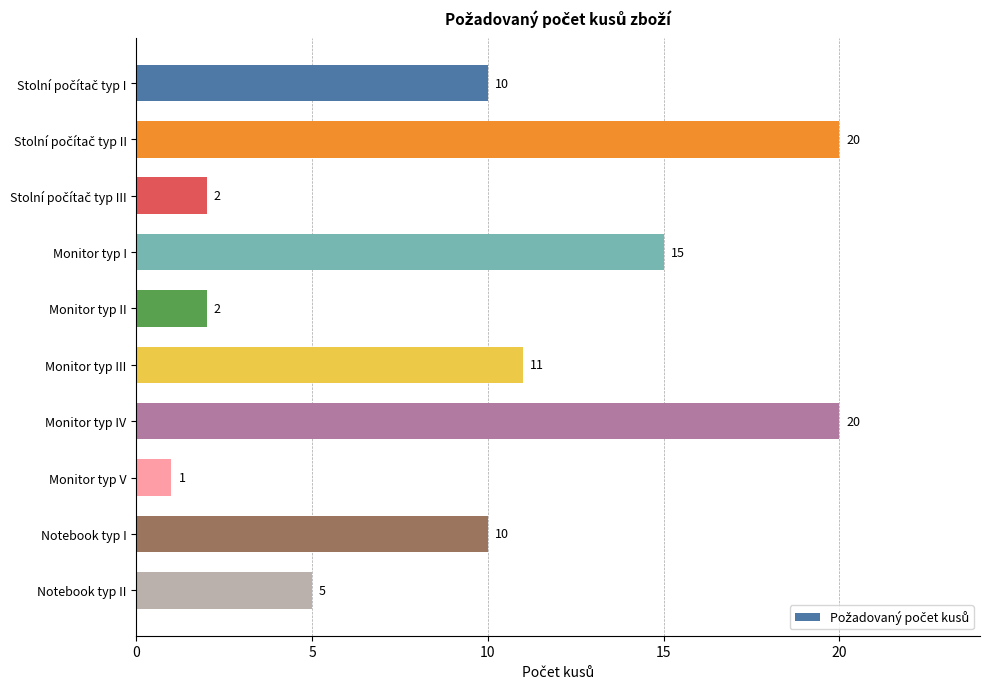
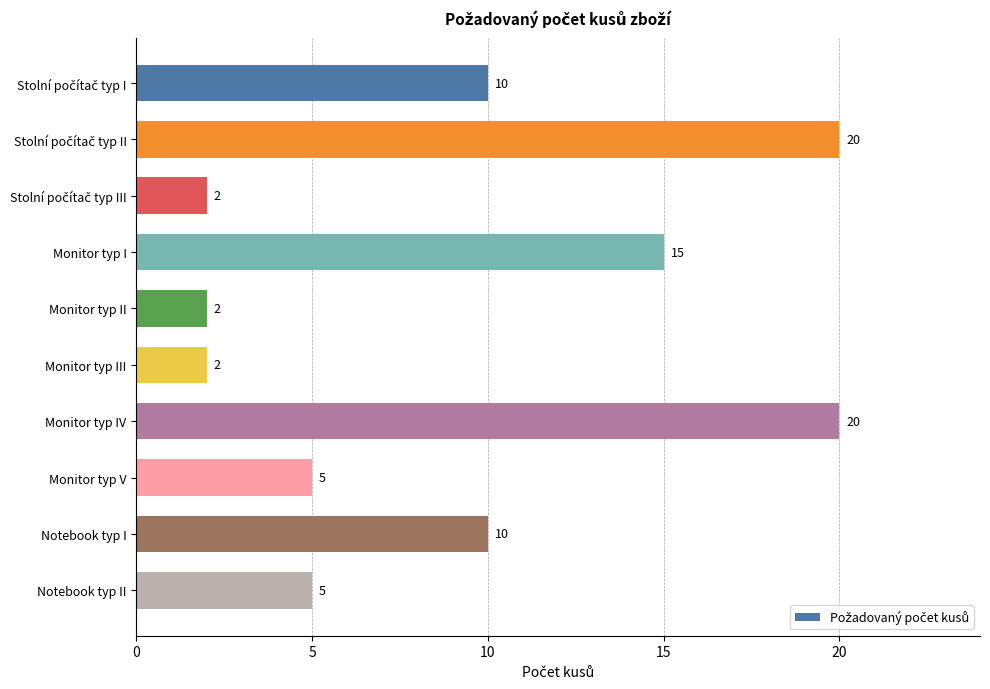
  {
    "Stolní počítač typ I": 10,
    "Stolní počítač typ II": 20,
    "Stolní počítač typ III": 2,
    "Monitor typ I": 15,
    "Monitor typ II": 2,
-   "Monitor typ III": 11,
+   "Monitor typ III": 2,
    "Monitor typ IV": 20,
-   "Monitor typ V": 1,
+   "Monitor typ V": 5,
    "Notebook typ I": 10,
    "Notebook typ II": 5
  }
